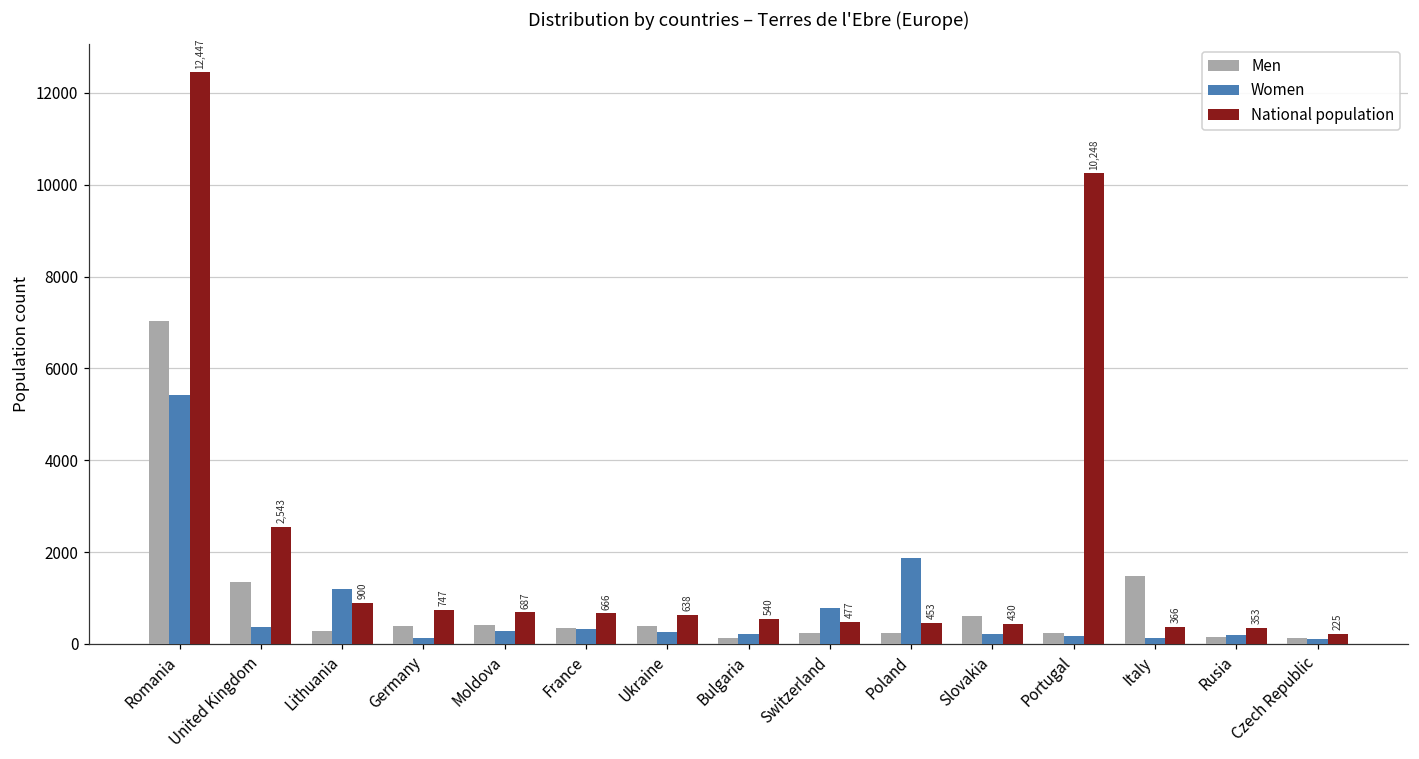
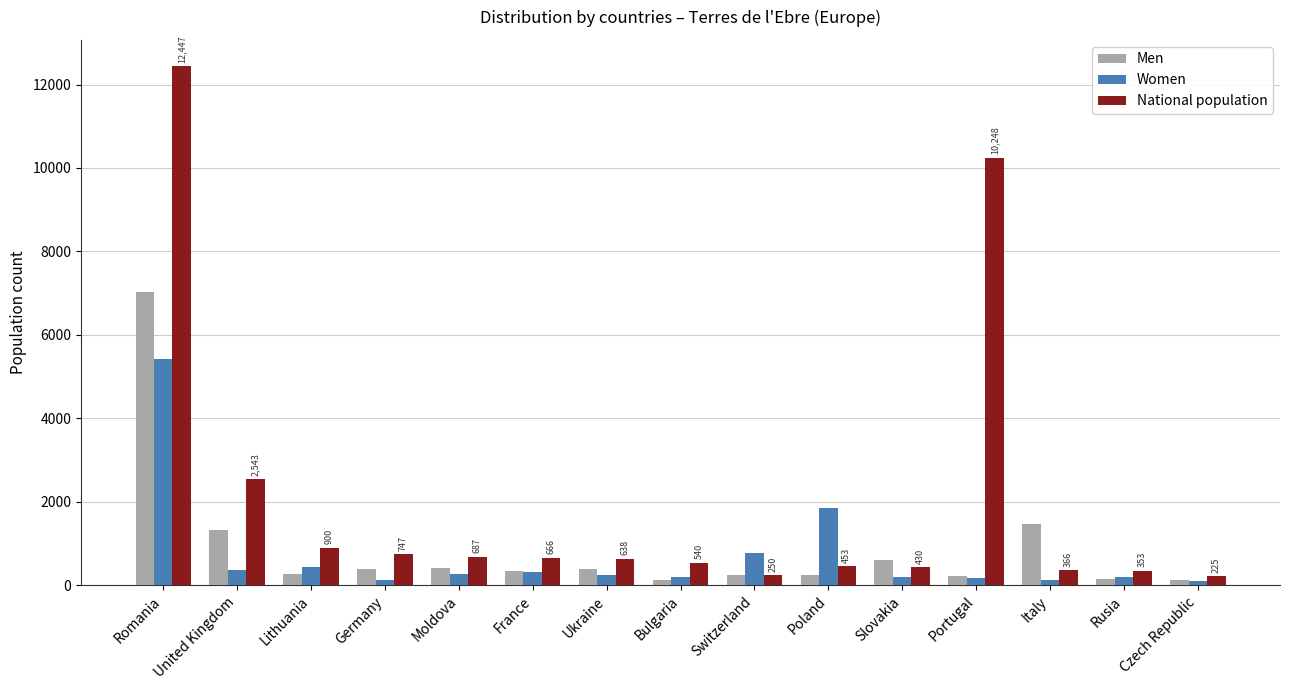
  {
    "Men": {
      "Romania": "7000",
      "United Kingdom": "1300",
      "Lithuania": "300",
      "Germany": "400",
      "Moldova": "400",
      "France": "300",
      "Ukraine": "400",
      "Bulgaria": "100",
      "Switzerland": "200",
      "Poland": "200",
      "Slovakia": "600",
      "Portugal": "200",
      "Italy": "1500",
      "Rusia": "200",
      "Czech Republic": "100"
    },
    "Women": {
      "Romania": "5400",
      "United Kingdom": "400",
-     "Lithuania": "1200",
+     "Lithuania": "400",
      "Germany": "100",
      "Moldova": "300",
      "France": "300",
      "Ukraine": "300",
      "Bulgaria": "200",
      "Switzerland": "800",
      "Poland": "1900",
      "Slovakia": "200",
      "Portugal": "200",
      "Italy": "100",
      "Rusia": "200",
      "Czech Republic": "100"
    },
    "National population": {
      "Romania": "12,447",
      "United Kingdom": "2,543",
      "Lithuania": "900",
      "Germany": "747",
      "Moldova": "687",
      "France": "666",
      "Ukraine": "638",
      "Bulgaria": "540",
-     "Switzerland": "477",
+     "Switzerland": "250",
      "Poland": "453",
      "Slovakia": "430",
      "Portugal": "10,248",
      "Italy": "366",
      "Rusia": "353",
      "Czech Republic": "225"
    }
  }
